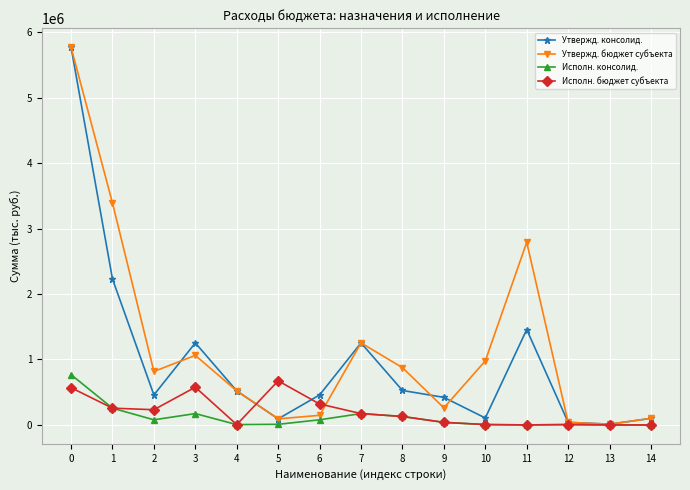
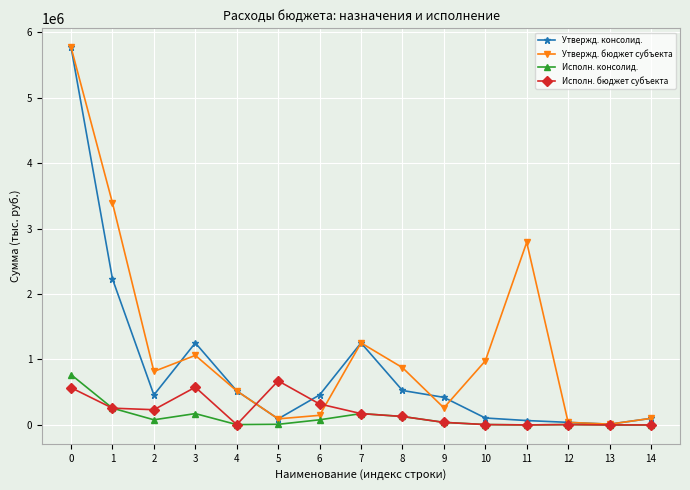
  {
    "Утвержд. консолид.": {
      "1": 2200000,
      "2": 500000,
      "3": 1300000,
      "6": 500000,
      "8": 500000,
      "9": 400000,
      "10": 100000,
-     "11": 1500000
+     "11": 100000
    },
    "Утвержд. бюджет субъекта": {
      "1": 3400000,
      "2": 800000,
      "3": 1100000,
      "6": 100000,
      "8": 900000,
      "9": 300000,
      "10": 1000000,
      "11": 2800000
    },
    "Исполн. консолид.": {
      "0": 800000,
      "2": 100000,
      "3": 200000,
      "5": 0,
      "6": 100000
    },
    "Исполн. бюджет субъекта": {
      "0": 600000,
      "2": 200000,
      "3": 600000,
      "5": 700000,
      "6": 300000
    }
  }
